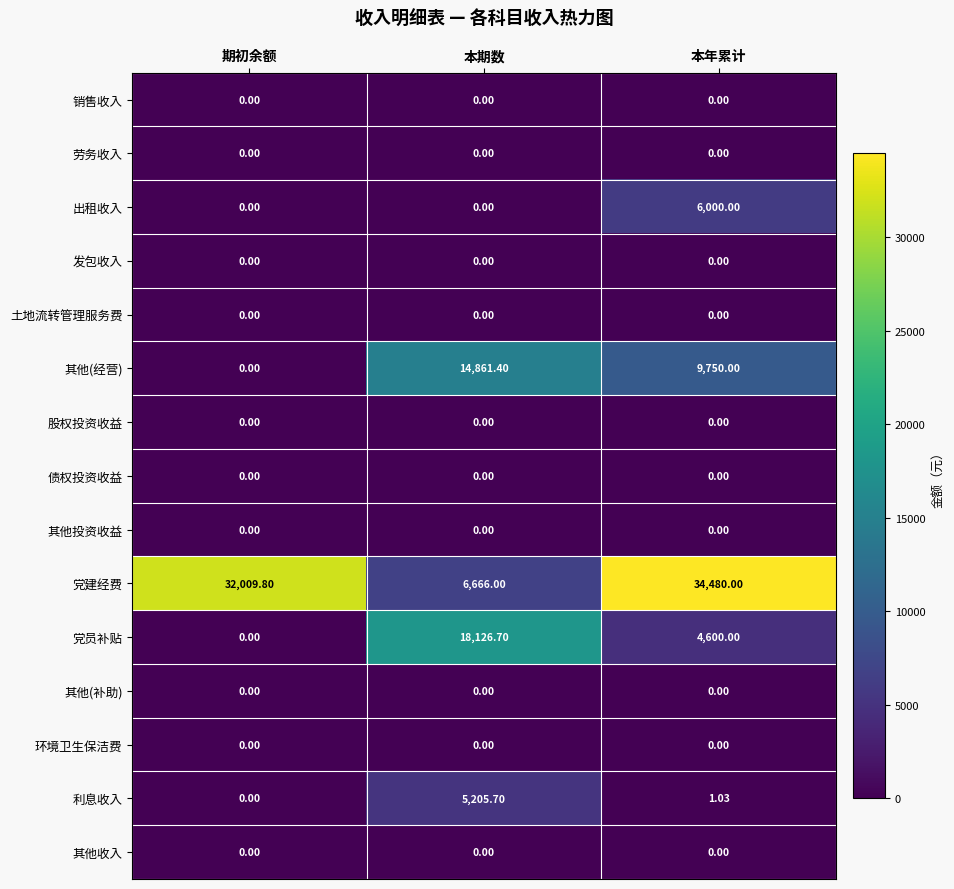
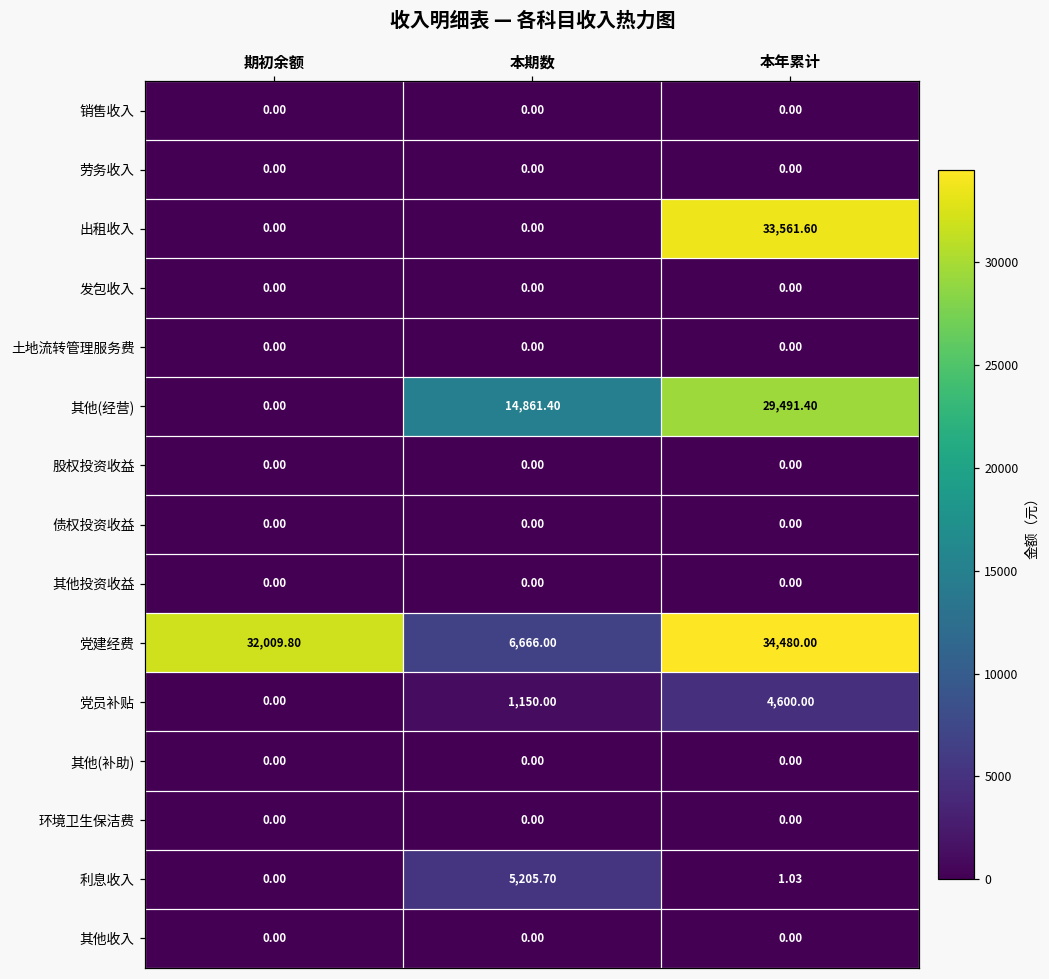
  {
    "销售收入": {
      "期初余额": "0.00",
      "本期数": "0.00",
      "本年累计": "0.00"
    },
    "劳务收入": {
      "期初余额": "0.00",
      "本期数": "0.00",
      "本年累计": "0.00"
    },
    "出租收入": {
      "期初余额": "0.00",
      "本期数": "0.00",
-     "本年累计": "6,000.00"
+     "本年累计": "33,561.60"
    },
    "发包收入": {
      "期初余额": "0.00",
      "本期数": "0.00",
      "本年累计": "0.00"
    },
    "土地流转管理服务费": {
      "期初余额": "0.00",
      "本期数": "0.00",
      "本年累计": "0.00"
    },
    "其他(经营)": {
      "期初余额": "0.00",
      "本期数": "14,861.40",
-     "本年累计": "9,750.00"
+     "本年累计": "29,491.40"
    },
    "股权投资收益": {
      "期初余额": "0.00",
      "本期数": "0.00",
      "本年累计": "0.00"
    },
    "债权投资收益": {
      "期初余额": "0.00",
      "本期数": "0.00",
      "本年累计": "0.00"
    },
    "其他投资收益": {
      "期初余额": "0.00",
      "本期数": "0.00",
      "本年累计": "0.00"
    },
    "党建经费": {
      "期初余额": "32,009.80",
      "本期数": "6,666.00",
      "本年累计": "34,480.00"
    },
    "党员补贴": {
      "期初余额": "0.00",
-     "本期数": "18,126.70",
+     "本期数": "1,150.00",
      "本年累计": "4,600.00"
    },
    "其他(补助)": {
      "期初余额": "0.00",
      "本期数": "0.00",
      "本年累计": "0.00"
    },
    "环境卫生保洁费": {
      "期初余额": "0.00",
      "本期数": "0.00",
      "本年累计": "0.00"
    },
    "利息收入": {
      "期初余额": "0.00",
      "本期数": "5,205.70",
      "本年累计": "1.03"
    },
    "其他收入": {
      "期初余额": "0.00",
      "本期数": "0.00",
      "本年累计": "0.00"
    }
  }
